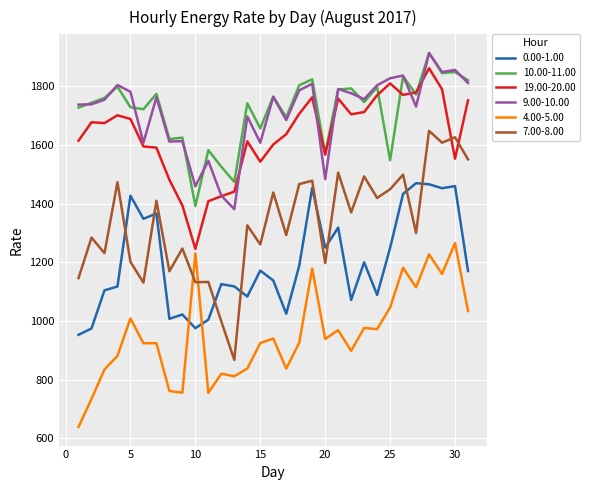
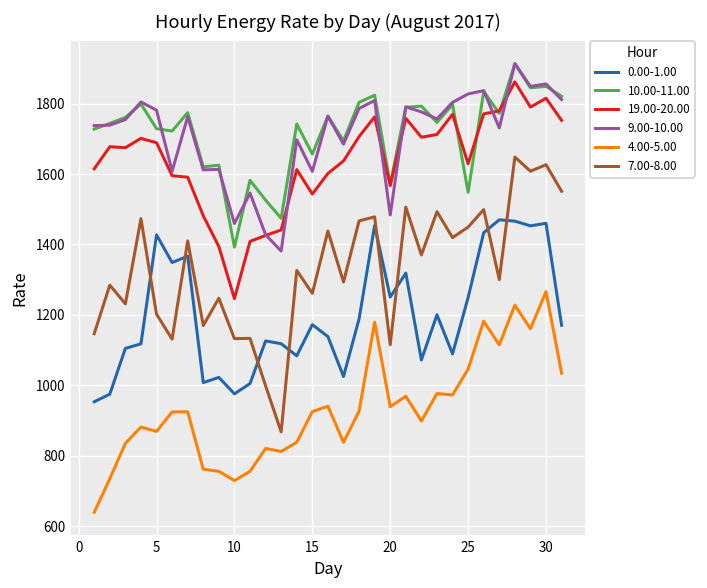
  {
    "0.00-1.00": {
      "5": 1430,
      "10": 980,
      "15": 1170,
      "20": 1250,
      "25": 1250,
      "30": 1460
    },
    "10.00-11.00": {
      "5": 1730,
      "10": 1390,
      "15": 1660,
      "25": 1550
    },
    "19.00-20.00": {
      "5": 1690,
      "10": 1250,
      "15": 1540,
-     "25": 1810,
-     "30": 1550
+     "25": 1630,
+     "30": 1820
    },
    "9.00-10.00": {
      "5": 1780,
      "10": 1460,
      "15": 1610,
      "20": 1480,
      "25": 1830
    },
    "4.00-5.00": {
-     "5": 1010,
-     "10": 1230,
+     "5": 870,
+     "10": 730,
      "15": 930,
      "20": 940,
      "25": 1050,
      "30": 1270
    },
    "7.00-8.00": {
      "5": 1200,
      "10": 1130,
      "15": 1260,
-     "20": 1200,
+     "20": 1120,
      "25": 1450,
      "30": 1630
    }
  }
